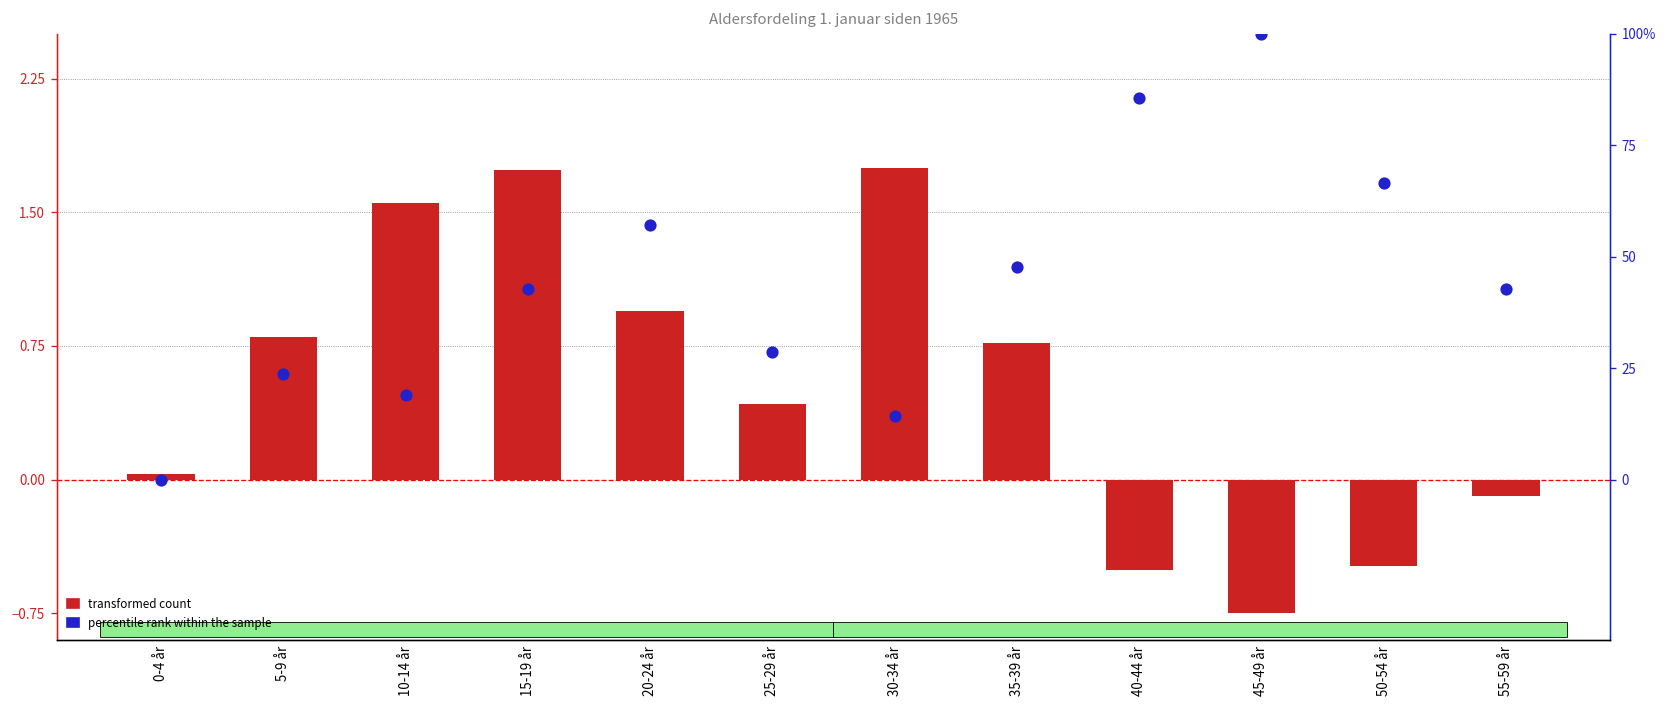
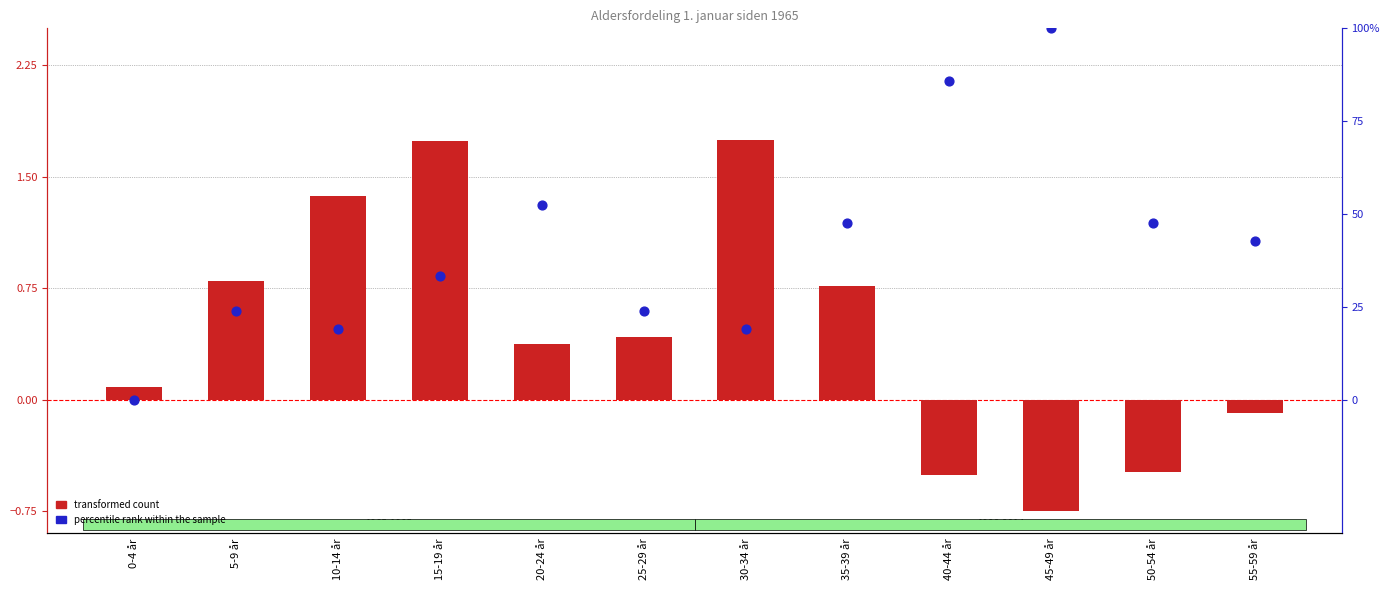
  {
    "transformed count": {
-     "0-4 år": 0.03,
+     "0-4 år": 0.09,
      "5-9 år": 0.80,
-     "10-14 år": 1.55,
+     "10-14 år": 1.37,
      "15-19 år": 1.74,
-     "20-24 år": 0.94,
+     "20-24 år": 0.38,
      "25-29 år": 0.42,
      "30-34 år": 1.75,
      "35-39 år": 0.77,
      "40-44 år": -0.51,
      "45-49 år": -0.75,
      "50-54 år": -0.49,
      "55-59 år": -0.09
    },
    "percentile rank within the sample": {
-     "15-19 år": 1.07,
-     "20-24 år": 1.43,
-     "25-29 år": 0.71,
-     "30-34 år": 0.36,
-     "50-54 år": 1.67
+     "15-19 år": 0.83,
+     "20-24 år": 1.31,
+     "25-29 år": 0.60,
+     "30-34 år": 0.48,
+     "50-54 år": 1.19
    }
  }
